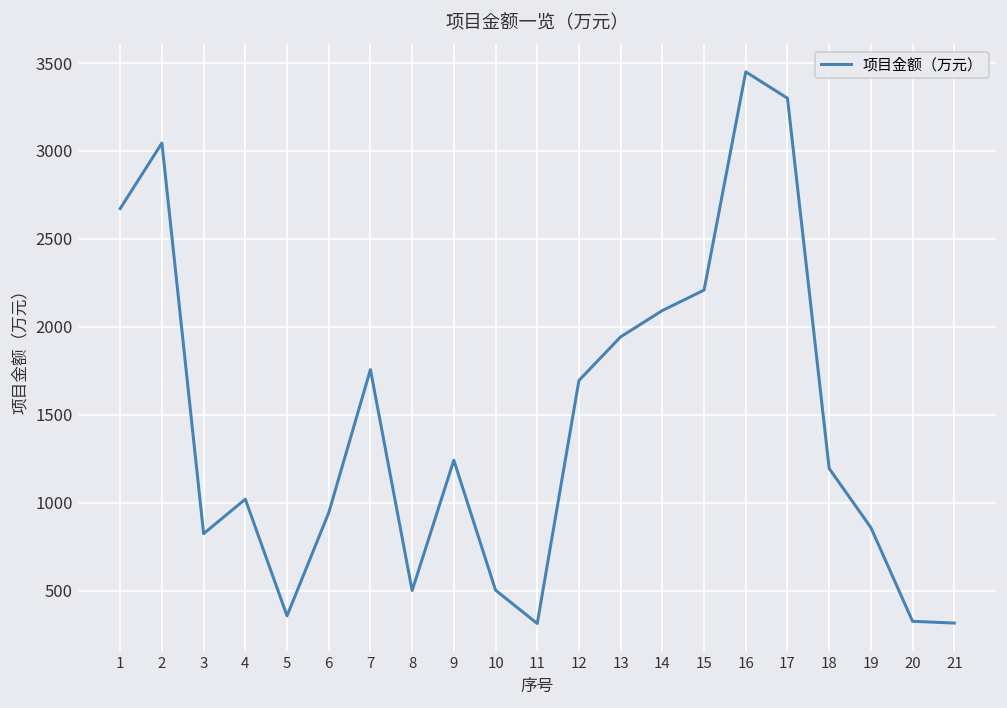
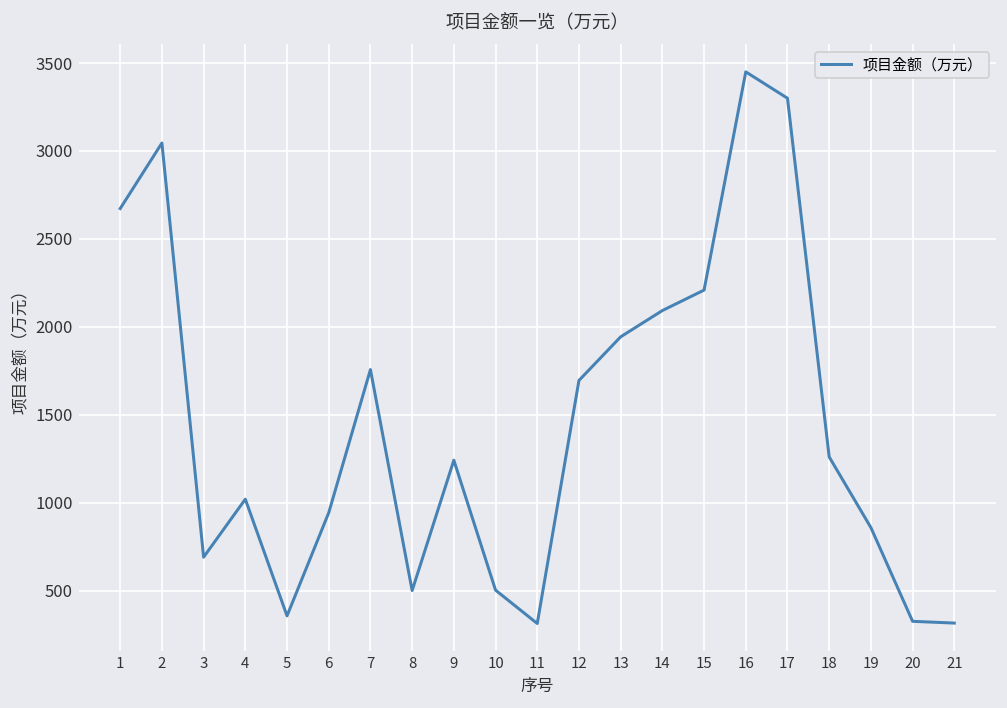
  {
    "1": 2670,
    "2": 3050,
-   "3": 820,
+   "3": 690,
    "4": 1020,
    "5": 360,
    "6": 940,
    "7": 1760,
    "8": 500,
    "9": 1240,
    "10": 500,
    "11": 310,
    "12": 1690,
    "13": 1940,
    "14": 2090,
    "15": 2210,
    "16": 3450,
    "17": 3300,
-   "18": 1190,
+   "18": 1260,
    "19": 860,
    "20": 330,
    "21": 320
  }
